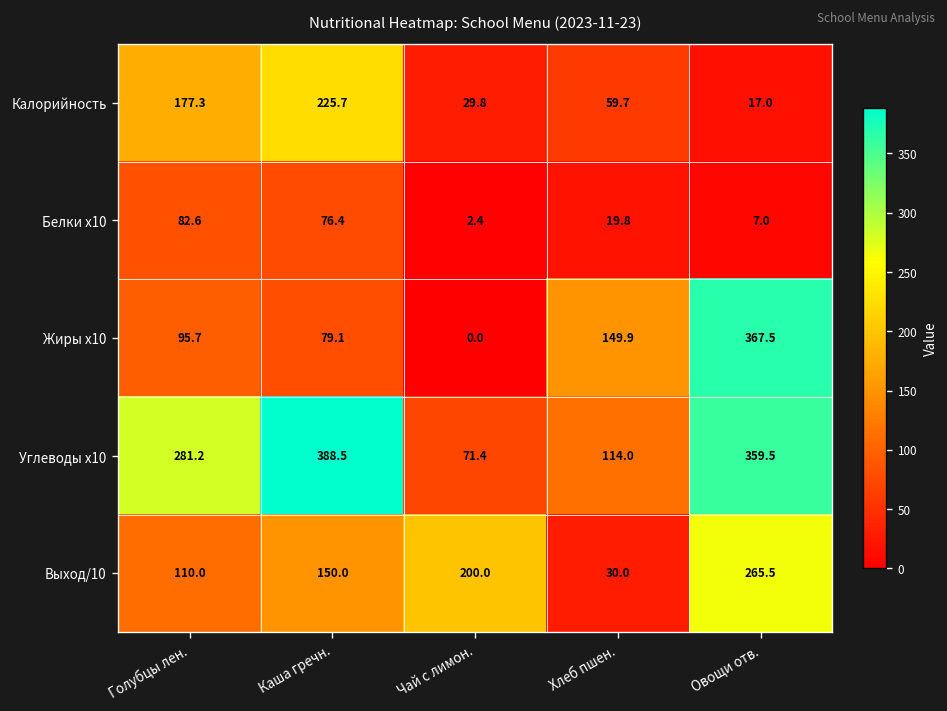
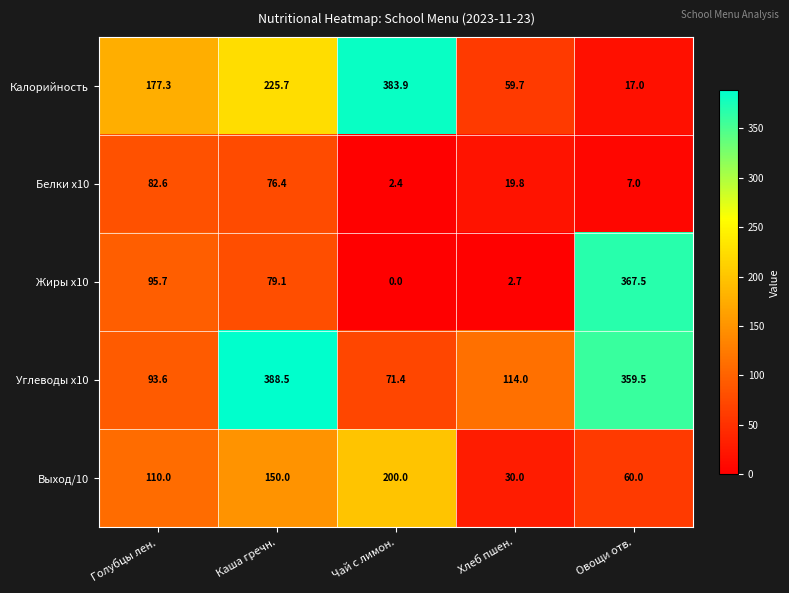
  {
    "Калорийность": {
      "Голубцы лен.": 177.3,
      "Каша гречн.": 225.7,
-     "Чай с лимон.": 29.8,
+     "Чай с лимон.": 383.9,
      "Хлеб пшен.": 59.7,
      "Овощи отв.": 17.0
    },
    "Белки x10": {
      "Голубцы лен.": 82.6,
      "Каша гречн.": 76.4,
      "Чай с лимон.": 2.4,
      "Хлеб пшен.": 19.8,
      "Овощи отв.": 7.0
    },
    "Жиры x10": {
      "Голубцы лен.": 95.7,
      "Каша гречн.": 79.1,
      "Чай с лимон.": 0.0,
-     "Хлеб пшен.": 149.9,
+     "Хлеб пшен.": 2.7,
      "Овощи отв.": 367.5
    },
    "Углеводы x10": {
-     "Голубцы лен.": 281.2,
+     "Голубцы лен.": 93.6,
      "Каша гречн.": 388.5,
      "Чай с лимон.": 71.4,
      "Хлеб пшен.": 114.0,
      "Овощи отв.": 359.5
    },
    "Выход/10": {
      "Голубцы лен.": 110.0,
      "Каша гречн.": 150.0,
      "Чай с лимон.": 200.0,
      "Хлеб пшен.": 30.0,
-     "Овощи отв.": 265.5
+     "Овощи отв.": 60.0
    }
  }
